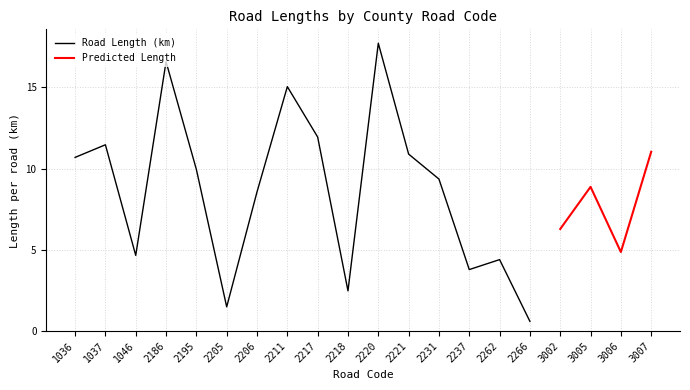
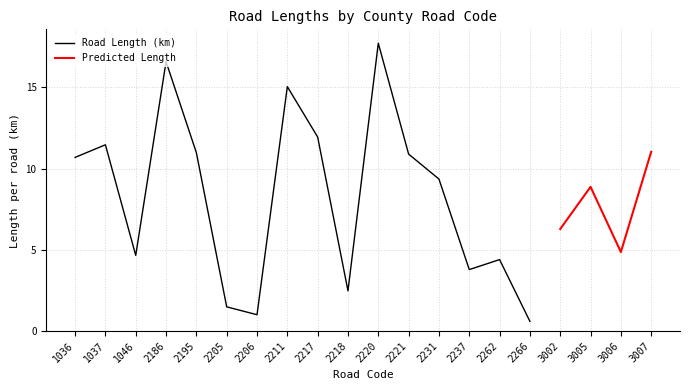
  {
    "Road Length (km)": {
      "1036": 10.7,
      "1037": 11.5,
      "1046": 4.7,
-     "2195": 9.9,
+     "2195": 11.0,
      "2205": 1.5,
-     "2206": 8.6,
+     "2206": 1.0,
      "2211": 15.0,
      "2217": 11.9,
      "2218": 2.5,
      "2220": 17.7,
      "2221": 10.9,
      "2231": 9.4,
      "2237": 3.8,
      "2262": 4.4,
      "2266": 0.6
    },
    "Predicted Length": {
      "3002": 6.3,
      "3005": 8.9,
      "3006": 4.9,
      "3007": 11.0
    }
  }
